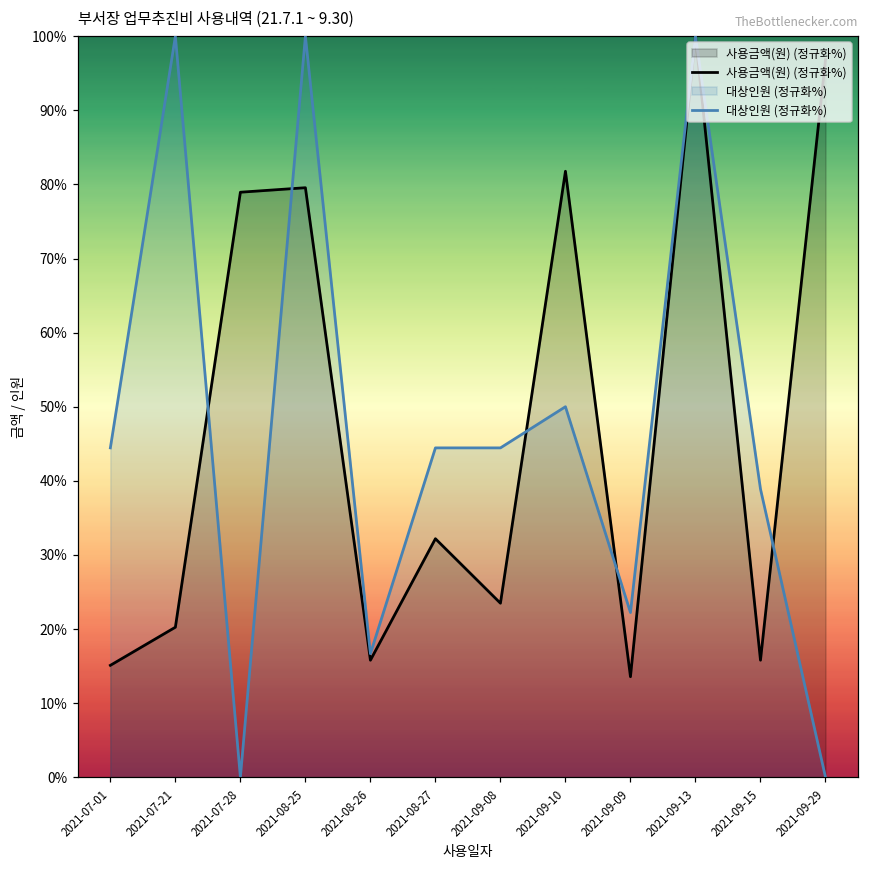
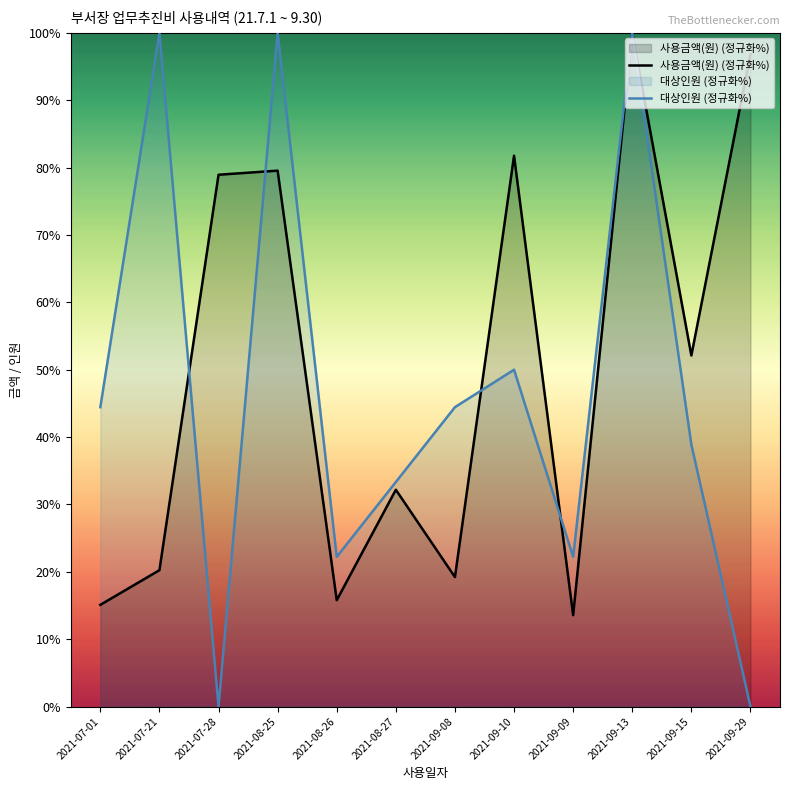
  {
    "사용금액(원) (정규화%)": {
      "2021-07-01": "15%",
      "2021-07-21": "20%",
      "2021-07-28": "79%",
      "2021-08-25": "80%",
      "2021-08-26": "16%",
      "2021-08-27": "32%",
-     "2021-09-08": "23%",
+     "2021-09-08": "19%",
      "2021-09-10": "82%",
      "2021-09-09": "14%",
-     "2021-09-15": "16%"
+     "2021-09-15": "52%"
    },
    "대상인원 (정규화%)": {
      "2021-07-01": "44%",
      "2021-07-21": "100%",
      "2021-07-28": "0%",
      "2021-08-25": "100%",
-     "2021-08-26": "17%",
-     "2021-08-27": "44%",
+     "2021-08-26": "22%",
+     "2021-08-27": "33%",
      "2021-09-08": "44%",
      "2021-09-10": "50%",
      "2021-09-09": "22%",
      "2021-09-15": "39%",
      "2021-09-29": "0%"
    }
  }
